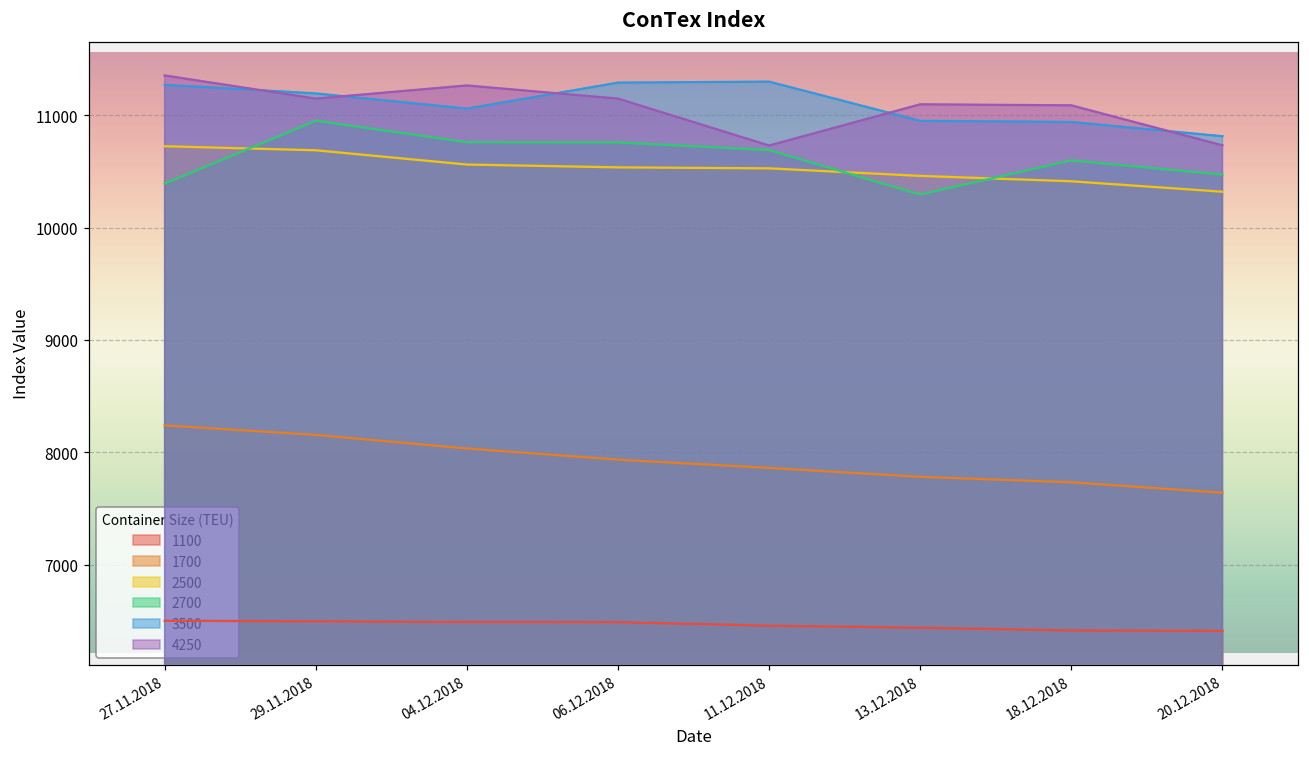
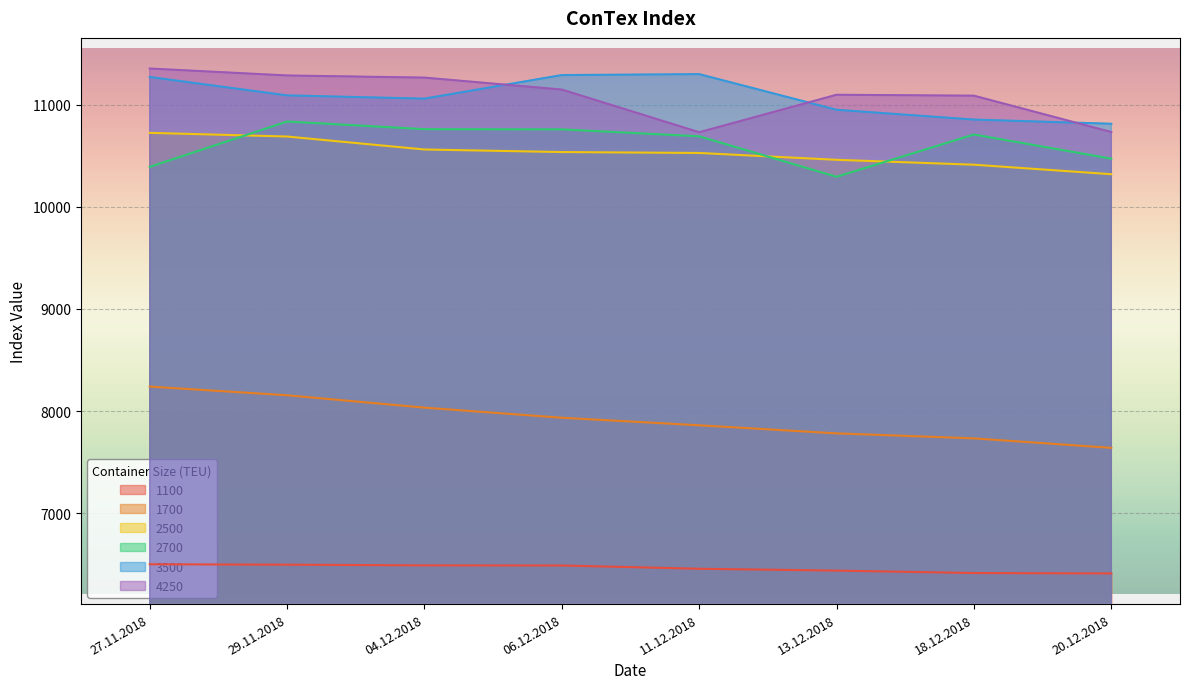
  {
    "2700": {
      "27.11.2018": 10390,
-     "29.11.2018": 10950,
+     "29.11.2018": 10840,
      "04.12.2018": 10760,
      "06.12.2018": 10760,
      "11.12.2018": 10690,
      "13.12.2018": 10300,
-     "18.12.2018": 10600,
+     "18.12.2018": 10710,
      "20.12.2018": 10470
    },
    "3500": {
      "27.11.2018": 11270,
-     "29.11.2018": 11200,
+     "29.11.2018": 11090,
      "04.12.2018": 11060,
      "06.12.2018": 11290,
      "11.12.2018": 11300,
      "13.12.2018": 10950,
-     "18.12.2018": 10940,
+     "18.12.2018": 10860,
      "20.12.2018": 10810
    },
    "4250": {
      "27.11.2018": 11360,
-     "29.11.2018": 11150,
+     "29.11.2018": 11290,
      "04.12.2018": 11270,
      "06.12.2018": 11150,
      "11.12.2018": 10730,
      "13.12.2018": 11100,
      "18.12.2018": 11090,
      "20.12.2018": 10730
    }
  }
